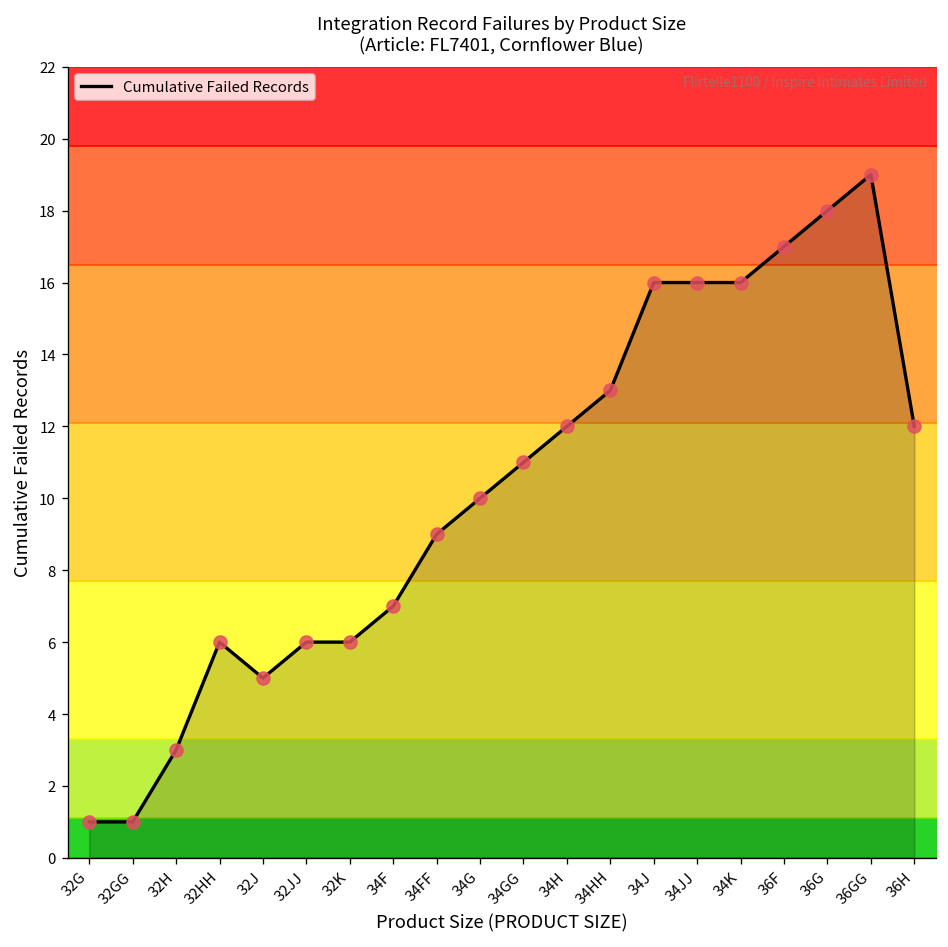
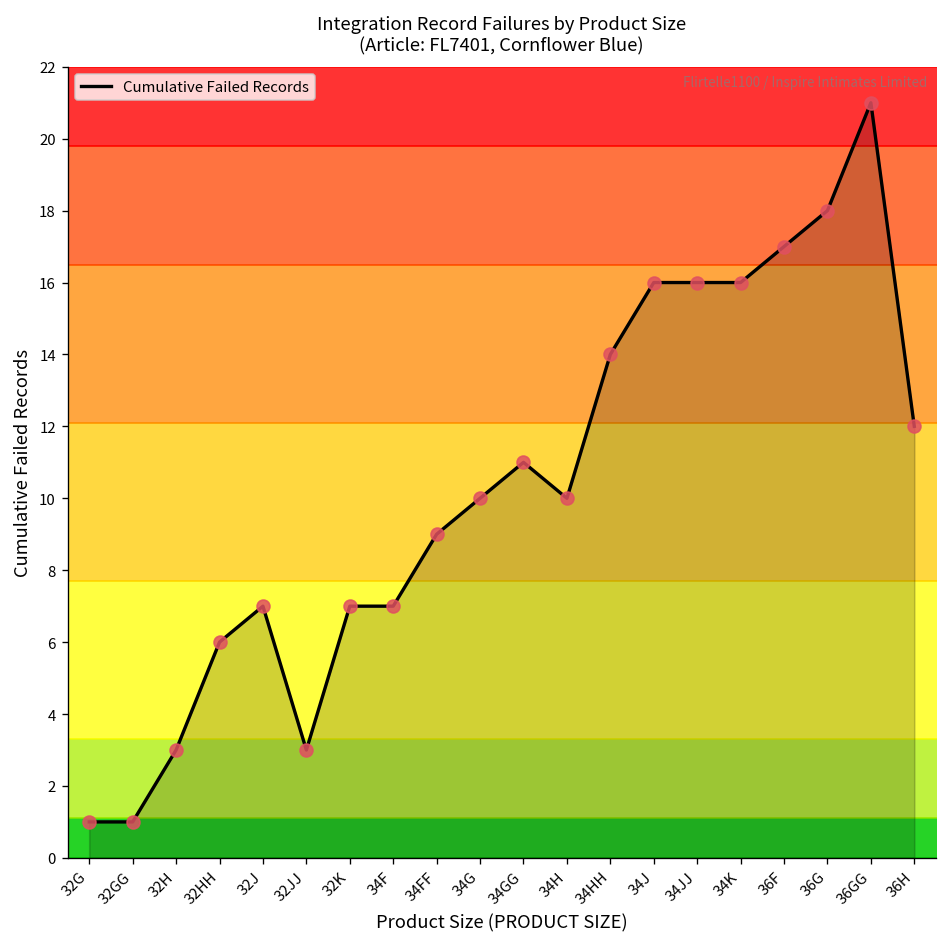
  {
    "Cumulative Failed Records": {
      "32G": 1,
      "32GG": 1,
      "32H": 3,
      "32HH": 6,
-     "32J": 5,
-     "32JJ": 6,
-     "32K": 6,
+     "32J": 7,
+     "32JJ": 3,
+     "32K": 7,
      "34F": 7,
      "34FF": 9,
      "34G": 10,
      "34GG": 11,
-     "34H": 12,
-     "34HH": 13,
+     "34H": 10,
+     "34HH": 14,
      "34J": 16,
      "34JJ": 16,
      "34K": 16,
      "36F": 17,
      "36G": 18,
-     "36GG": 19,
+     "36GG": 21,
      "36H": 12
    }
  }
